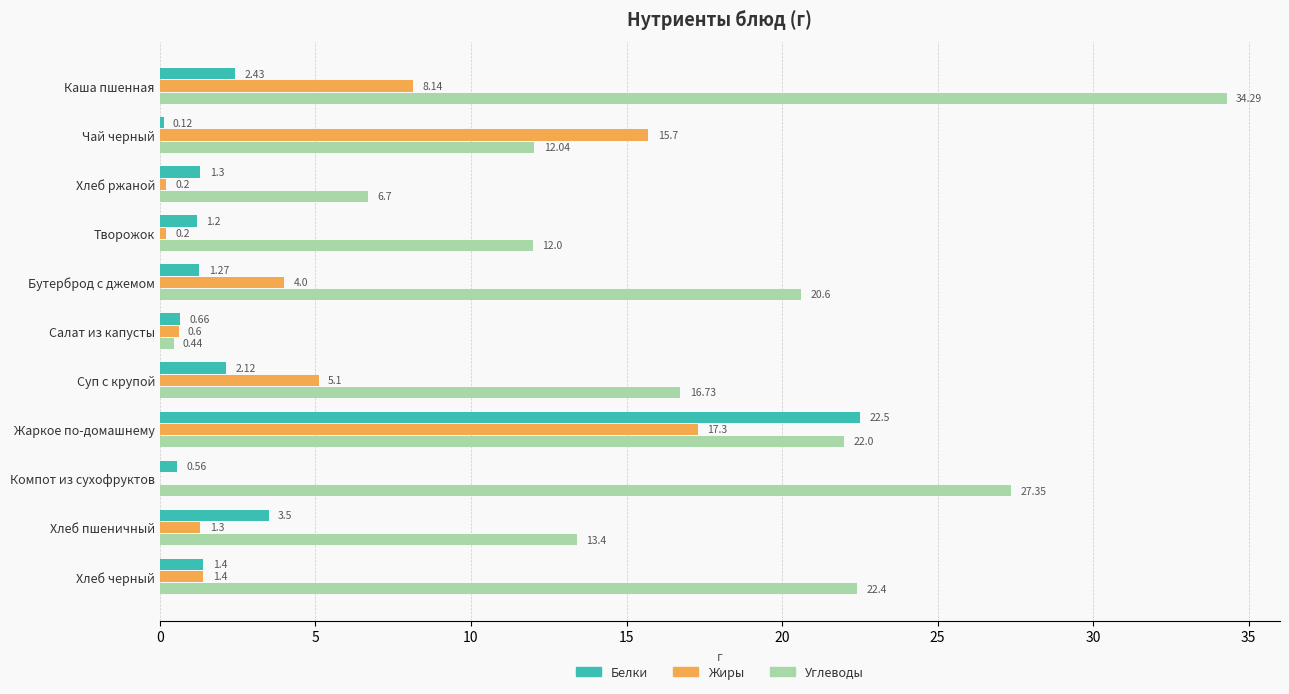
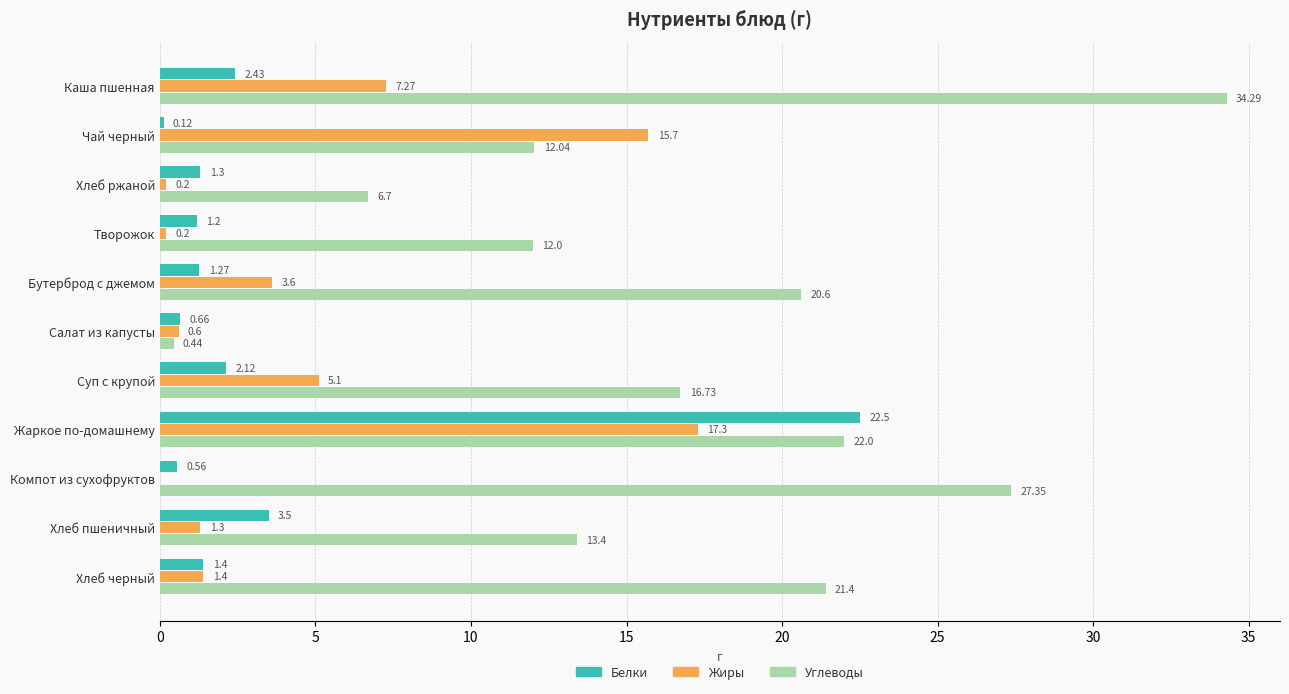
  {
    "Белки": {
      "Каша пшенная": 2.43,
      "Чай черный": 0.12,
      "Хлеб ржаной": 1.3,
      "Творожок": 1.2,
      "Бутерброд с джемом": 1.27,
      "Салат из капусты": 0.66,
      "Суп с крупой": 2.12,
      "Жаркое по-домашнему": 22.5,
      "Компот из сухофруктов": 0.56,
      "Хлеб пшеничный": 3.5,
      "Хлеб черный": 1.4
    },
    "Жиры": {
-     "Каша пшенная": 8.14,
+     "Каша пшенная": 7.27,
      "Чай черный": 15.7,
      "Хлеб ржаной": 0.2,
      "Творожок": 0.2,
-     "Бутерброд с джемом": 4.0,
+     "Бутерброд с джемом": 3.6,
      "Салат из капусты": 0.6,
      "Суп с крупой": 5.1,
      "Жаркое по-домашнему": 17.3,
      "Хлеб пшеничный": 1.3,
      "Хлеб черный": 1.4
    },
    "Углеводы": {
      "Каша пшенная": 34.29,
      "Чай черный": 12.04,
      "Хлеб ржаной": 6.7,
      "Творожок": 12.0,
      "Бутерброд с джемом": 20.6,
      "Салат из капусты": 0.44,
      "Суп с крупой": 16.73,
      "Жаркое по-домашнему": 22.0,
      "Компот из сухофруктов": 27.35,
      "Хлеб пшеничный": 13.4,
-     "Хлеб черный": 22.4
+     "Хлеб черный": 21.4
    }
  }
